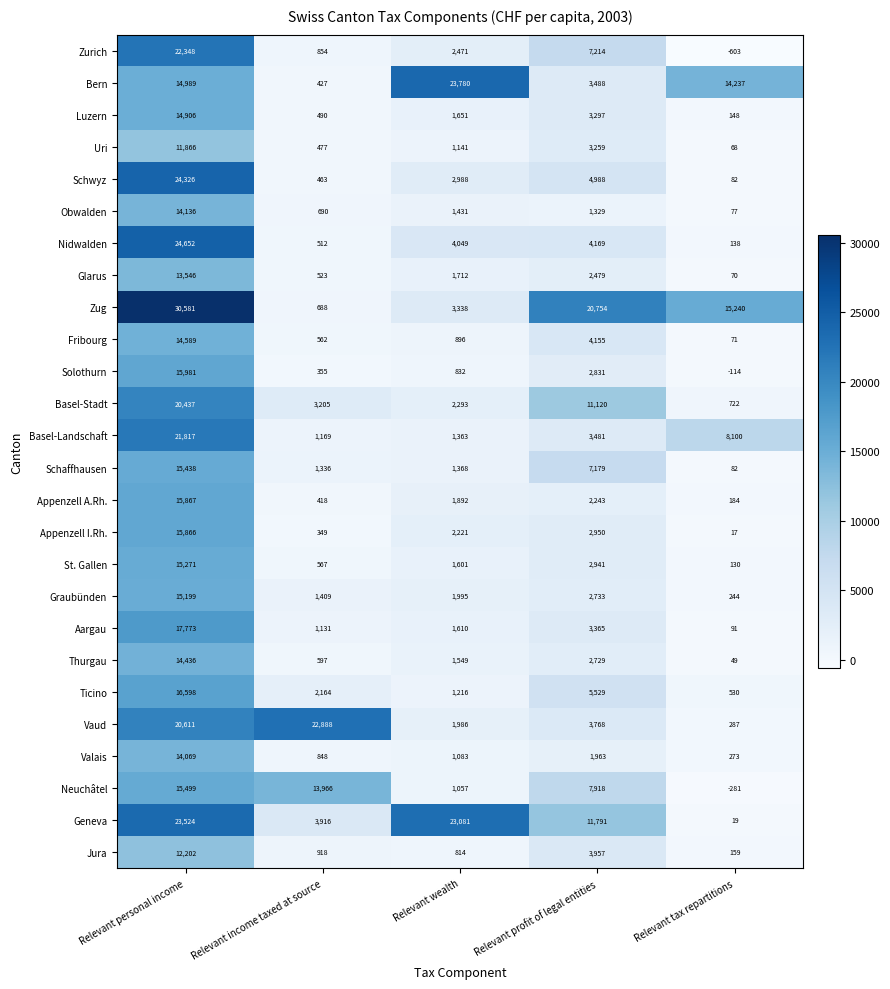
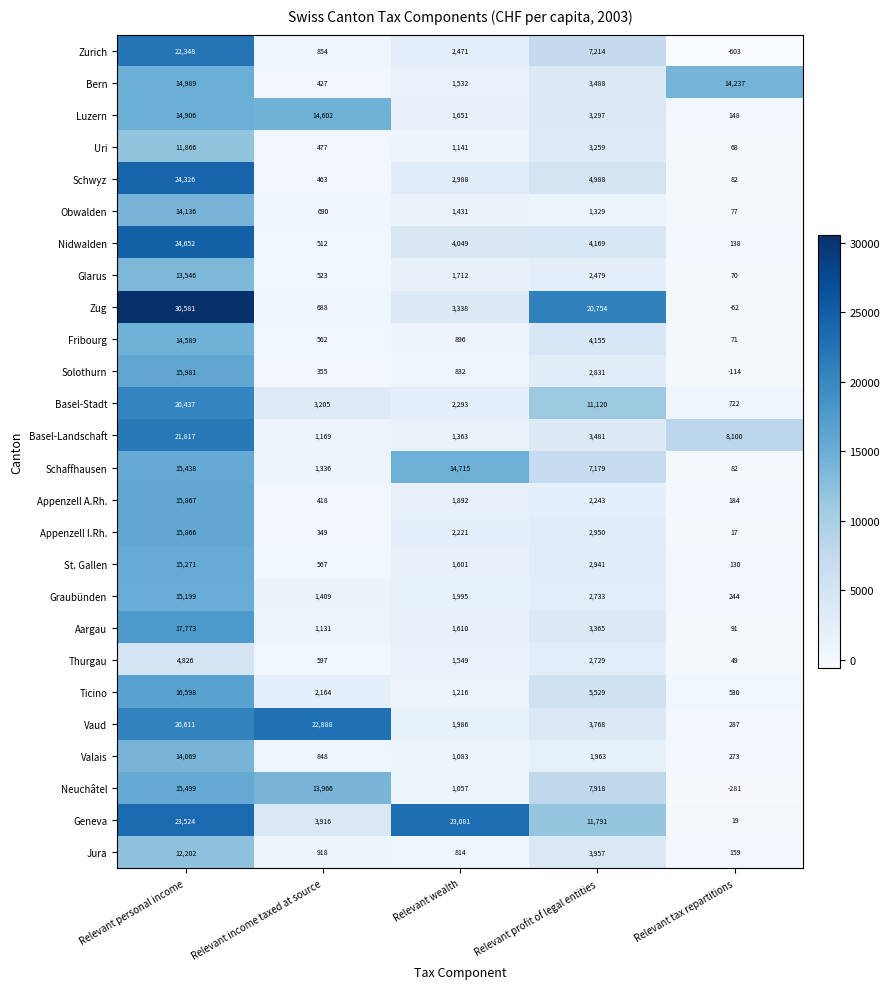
  {
    "Zurich": {
      "Relevant personal income": "22,348",
      "Relevant income taxed at source": "854",
      "Relevant wealth": "2,471",
      "Relevant profit of legal entities": "7,214",
      "Relevant tax repartitions": "-603"
    },
    "Bern": {
      "Relevant personal income": "14,989",
      "Relevant income taxed at source": "427",
-     "Relevant wealth": "23,780",
+     "Relevant wealth": "1,532",
      "Relevant profit of legal entities": "3,488",
      "Relevant tax repartitions": "14,237"
    },
    "Luzern": {
      "Relevant personal income": "14,906",
-     "Relevant income taxed at source": "490",
+     "Relevant income taxed at source": "14,602",
      "Relevant wealth": "1,651",
      "Relevant profit of legal entities": "3,297",
      "Relevant tax repartitions": "148"
    },
    "Uri": {
      "Relevant personal income": "11,866",
      "Relevant income taxed at source": "477",
      "Relevant wealth": "1,141",
      "Relevant profit of legal entities": "3,259",
      "Relevant tax repartitions": "68"
    },
    "Schwyz": {
      "Relevant personal income": "24,326",
      "Relevant income taxed at source": "463",
      "Relevant wealth": "2,988",
      "Relevant profit of legal entities": "4,988",
      "Relevant tax repartitions": "82"
    },
    "Obwalden": {
      "Relevant personal income": "14,136",
      "Relevant income taxed at source": "690",
      "Relevant wealth": "1,431",
      "Relevant profit of legal entities": "1,329",
      "Relevant tax repartitions": "77"
    },
    "Nidwalden": {
      "Relevant personal income": "24,652",
      "Relevant income taxed at source": "512",
      "Relevant wealth": "4,049",
      "Relevant profit of legal entities": "4,169",
      "Relevant tax repartitions": "138"
    },
    "Glarus": {
      "Relevant personal income": "13,546",
      "Relevant income taxed at source": "523",
      "Relevant wealth": "1,712",
      "Relevant profit of legal entities": "2,479",
      "Relevant tax repartitions": "70"
    },
    "Zug": {
      "Relevant personal income": "30,581",
      "Relevant income taxed at source": "688",
      "Relevant wealth": "3,338",
      "Relevant profit of legal entities": "20,754",
-     "Relevant tax repartitions": "15,240"
+     "Relevant tax repartitions": "-62"
    },
    "Fribourg": {
      "Relevant personal income": "14,589",
      "Relevant income taxed at source": "562",
      "Relevant wealth": "896",
      "Relevant profit of legal entities": "4,155",
      "Relevant tax repartitions": "71"
    },
    "Solothurn": {
      "Relevant personal income": "15,981",
      "Relevant income taxed at source": "355",
      "Relevant wealth": "832",
      "Relevant profit of legal entities": "2,831",
      "Relevant tax repartitions": "-114"
    },
    "Basel-Stadt": {
      "Relevant personal income": "20,437",
      "Relevant income taxed at source": "3,205",
      "Relevant wealth": "2,293",
      "Relevant profit of legal entities": "11,120",
      "Relevant tax repartitions": "722"
    },
    "Basel-Landschaft": {
      "Relevant personal income": "21,817",
      "Relevant income taxed at source": "1,169",
      "Relevant wealth": "1,363",
      "Relevant profit of legal entities": "3,481",
      "Relevant tax repartitions": "8,100"
    },
    "Schaffhausen": {
      "Relevant personal income": "15,438",
      "Relevant income taxed at source": "1,336",
-     "Relevant wealth": "1,368",
+     "Relevant wealth": "14,715",
      "Relevant profit of legal entities": "7,179",
      "Relevant tax repartitions": "82"
    },
    "Appenzell A.Rh.": {
      "Relevant personal income": "15,867",
      "Relevant income taxed at source": "418",
      "Relevant wealth": "1,892",
      "Relevant profit of legal entities": "2,243",
      "Relevant tax repartitions": "184"
    },
    "Appenzell I.Rh.": {
      "Relevant personal income": "15,866",
      "Relevant income taxed at source": "349",
      "Relevant wealth": "2,221",
      "Relevant profit of legal entities": "2,950",
      "Relevant tax repartitions": "17"
    },
    "St. Gallen": {
      "Relevant personal income": "15,271",
      "Relevant income taxed at source": "567",
      "Relevant wealth": "1,601",
      "Relevant profit of legal entities": "2,941",
      "Relevant tax repartitions": "130"
    },
    "Graubünden": {
      "Relevant personal income": "15,199",
      "Relevant income taxed at source": "1,409",
      "Relevant wealth": "1,995",
      "Relevant profit of legal entities": "2,733",
      "Relevant tax repartitions": "244"
    },
    "Aargau": {
      "Relevant personal income": "17,773",
      "Relevant income taxed at source": "1,131",
      "Relevant wealth": "1,610",
      "Relevant profit of legal entities": "3,365",
      "Relevant tax repartitions": "91"
    },
    "Thurgau": {
-     "Relevant personal income": "14,436",
+     "Relevant personal income": "4,826",
      "Relevant income taxed at source": "597",
      "Relevant wealth": "1,549",
      "Relevant profit of legal entities": "2,729",
      "Relevant tax repartitions": "49"
    },
    "Ticino": {
      "Relevant personal income": "16,598",
      "Relevant income taxed at source": "2,164",
      "Relevant wealth": "1,216",
      "Relevant profit of legal entities": "5,529",
      "Relevant tax repartitions": "530"
    },
    "Vaud": {
      "Relevant personal income": "20,611",
      "Relevant income taxed at source": "22,888",
      "Relevant wealth": "1,986",
      "Relevant profit of legal entities": "3,768",
      "Relevant tax repartitions": "287"
    },
    "Valais": {
      "Relevant personal income": "14,069",
      "Relevant income taxed at source": "848",
      "Relevant wealth": "1,083",
      "Relevant profit of legal entities": "1,963",
      "Relevant tax repartitions": "273"
    },
    "Neuchâtel": {
      "Relevant personal income": "15,499",
      "Relevant income taxed at source": "13,966",
      "Relevant wealth": "1,057",
      "Relevant profit of legal entities": "7,918",
      "Relevant tax repartitions": "-281"
    },
    "Geneva": {
      "Relevant personal income": "23,524",
      "Relevant income taxed at source": "3,916",
      "Relevant wealth": "23,081",
      "Relevant profit of legal entities": "11,791",
      "Relevant tax repartitions": "19"
    },
    "Jura": {
      "Relevant personal income": "12,202",
      "Relevant income taxed at source": "918",
      "Relevant wealth": "814",
      "Relevant profit of legal entities": "3,957",
      "Relevant tax repartitions": "159"
    }
  }
